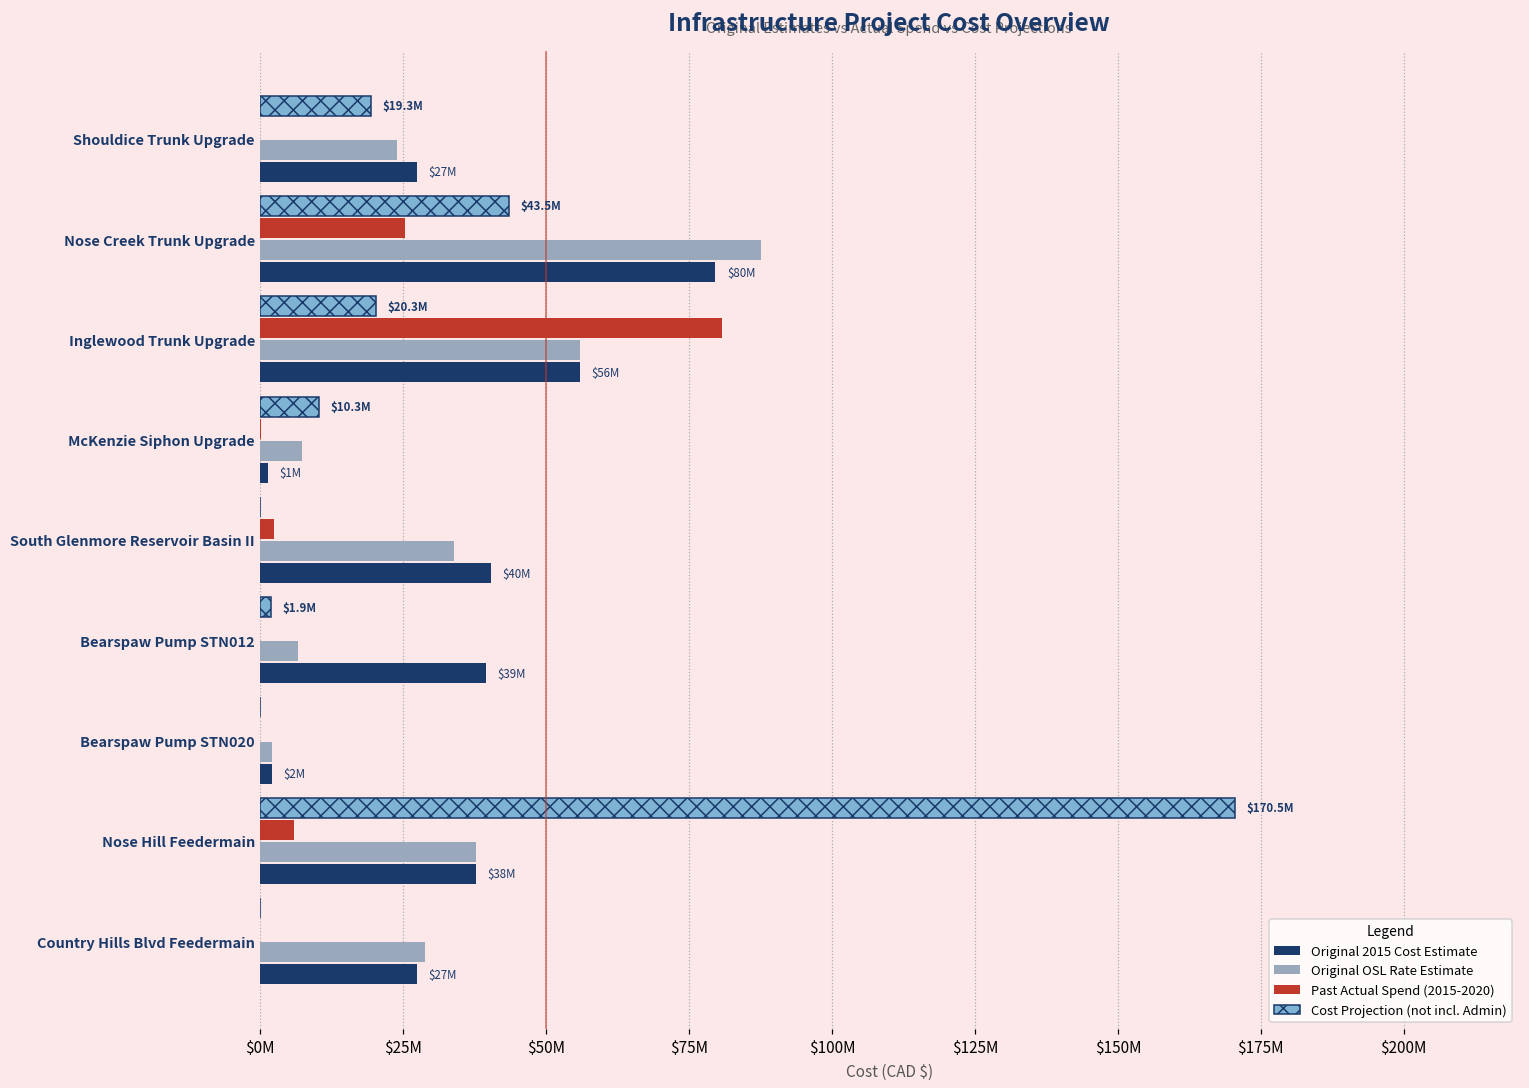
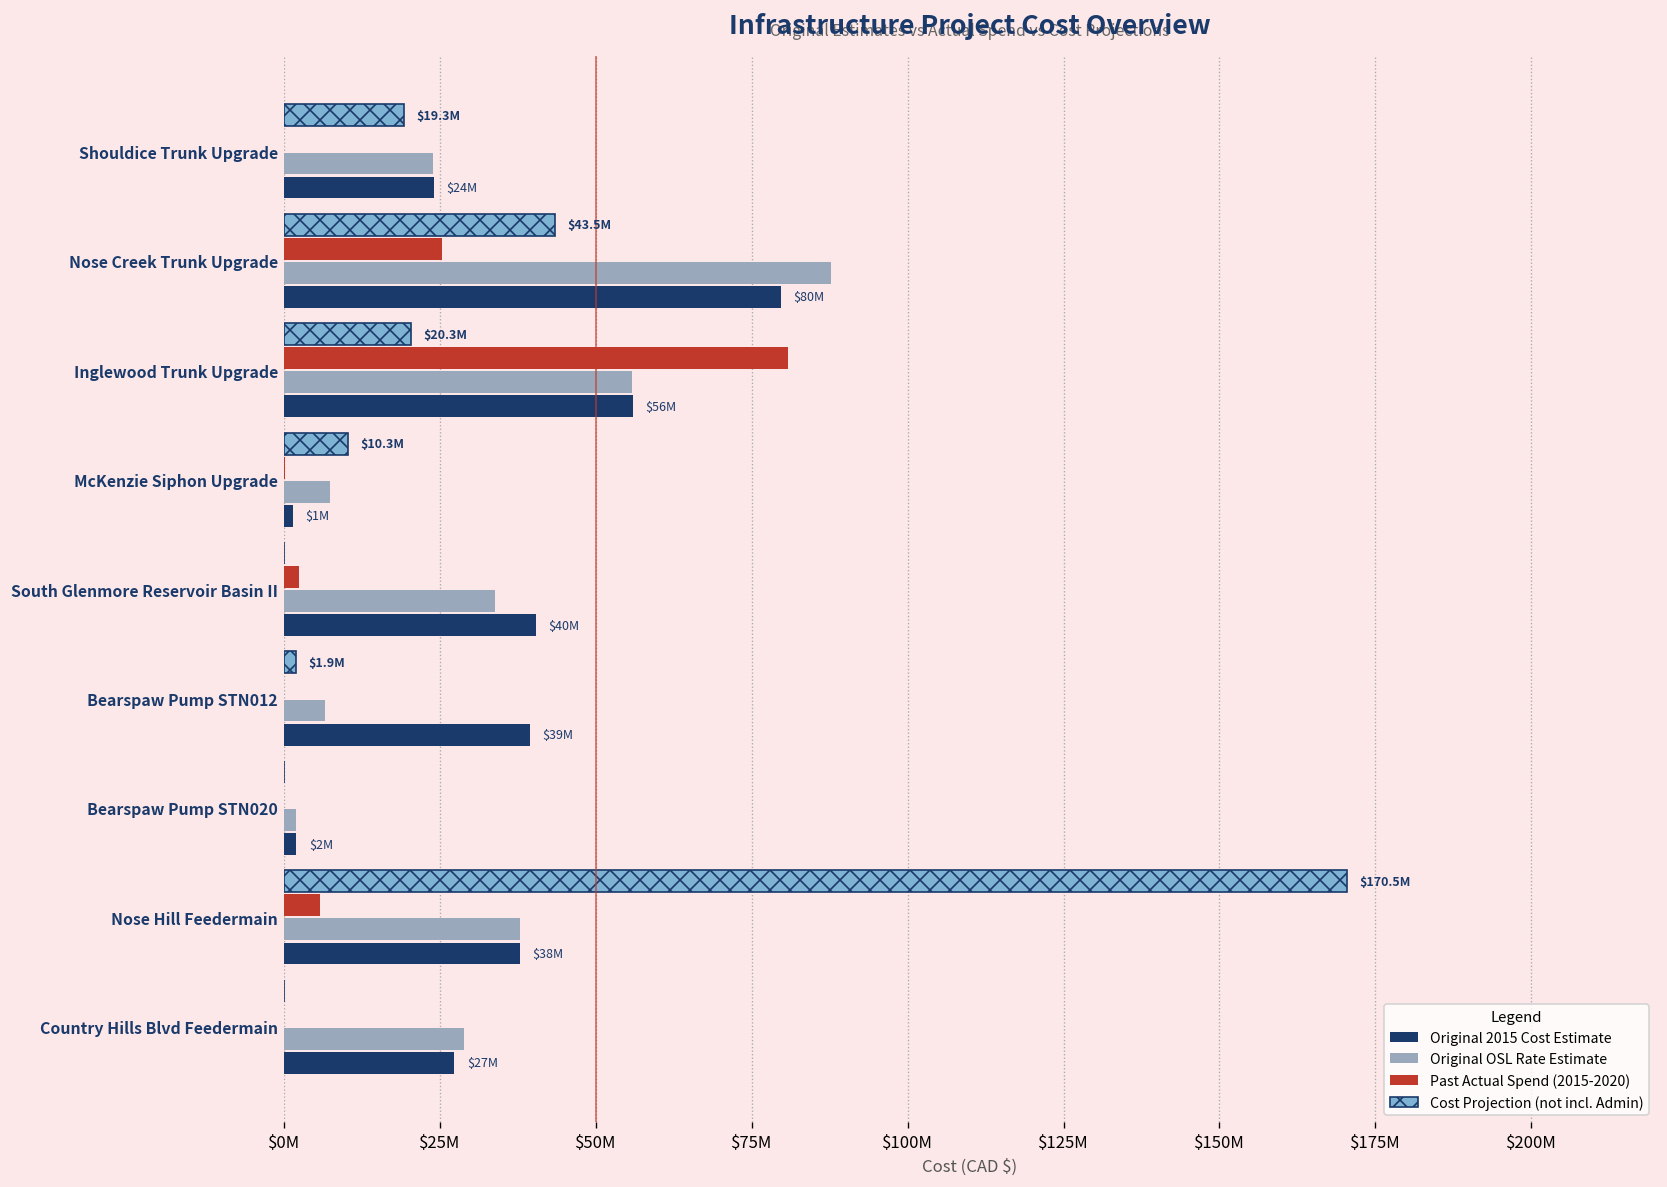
  {
    "Original 2015 Cost Estimate": {
-     "Shouldice Trunk Upgrade": "$27M",
+     "Shouldice Trunk Upgrade": "$24M",
      "Nose Creek Trunk Upgrade": "$80M",
      "Inglewood Trunk Upgrade": "$56M",
      "McKenzie Siphon Upgrade": "$1M",
      "South Glenmore Reservoir Basin II": "$40M",
      "Bearspaw Pump STN012": "$39M",
      "Bearspaw Pump STN020": "$2M",
      "Nose Hill Feedermain": "$38M",
      "Country Hills Blvd Feedermain": "$27M"
    },
    "Past Actual Spend (2015-2020)": {
      "Shouldice Trunk Upgrade": "$0",
      "Nose Creek Trunk Upgrade": "$25000000",
      "Inglewood Trunk Upgrade": "$81000000",
      "South Glenmore Reservoir Basin II": "$2000000",
      "Bearspaw Pump STN012": "$0",
      "Bearspaw Pump STN020": "$0",
      "Nose Hill Feedermain": "$6000000",
      "Country Hills Blvd Feedermain": "$0"
    }
  }
